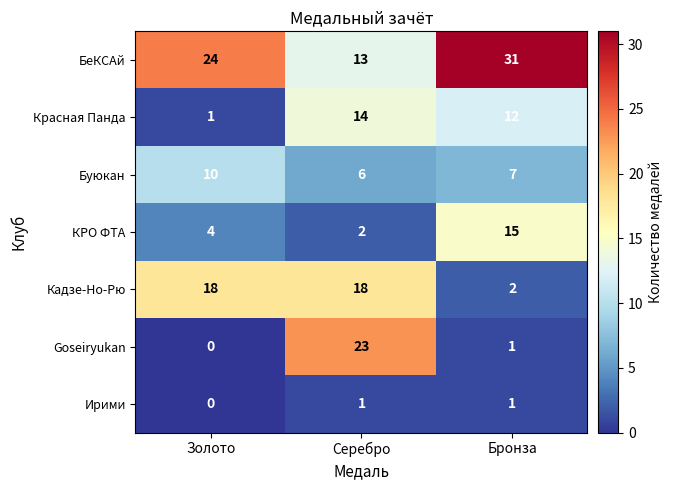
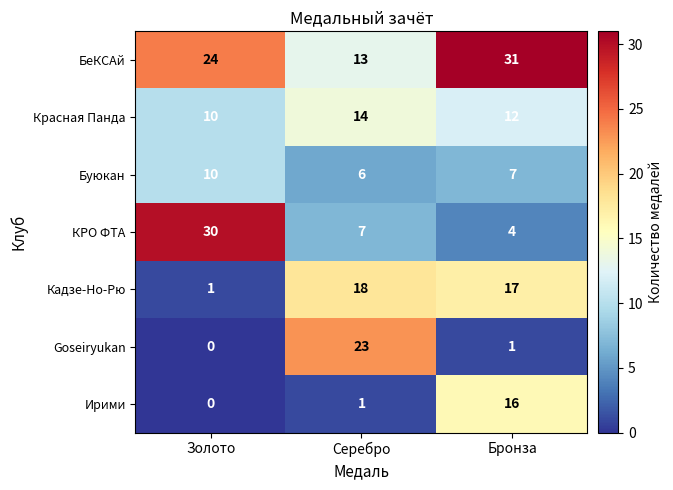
  {
    "БеКСАй": {
      "Золото": 24,
      "Серебро": 13,
      "Бронза": 31
    },
    "Красная Панда": {
-     "Золото": 1,
+     "Золото": 10,
      "Серебро": 14
    },
    "Буюкан": {
      "Золото": 10,
      "Серебро": 6,
      "Бронза": 7
    },
    "КРО ФТА": {
-     "Золото": 4,
-     "Серебро": 2,
-     "Бронза": 15
+     "Золото": 30,
+     "Серебро": 7,
+     "Бронза": 4
    },
    "Кадзе-Но-Рю": {
-     "Золото": 18,
+     "Золото": 1,
      "Серебро": 18,
-     "Бронза": 2
+     "Бронза": 17
    },
    "Goseiryukan": {
      "Золото": 0,
      "Серебро": 23,
      "Бронза": 1
    },
    "Ирими": {
      "Золото": 0,
      "Серебро": 1,
-     "Бронза": 1
+     "Бронза": 16
    }
  }
